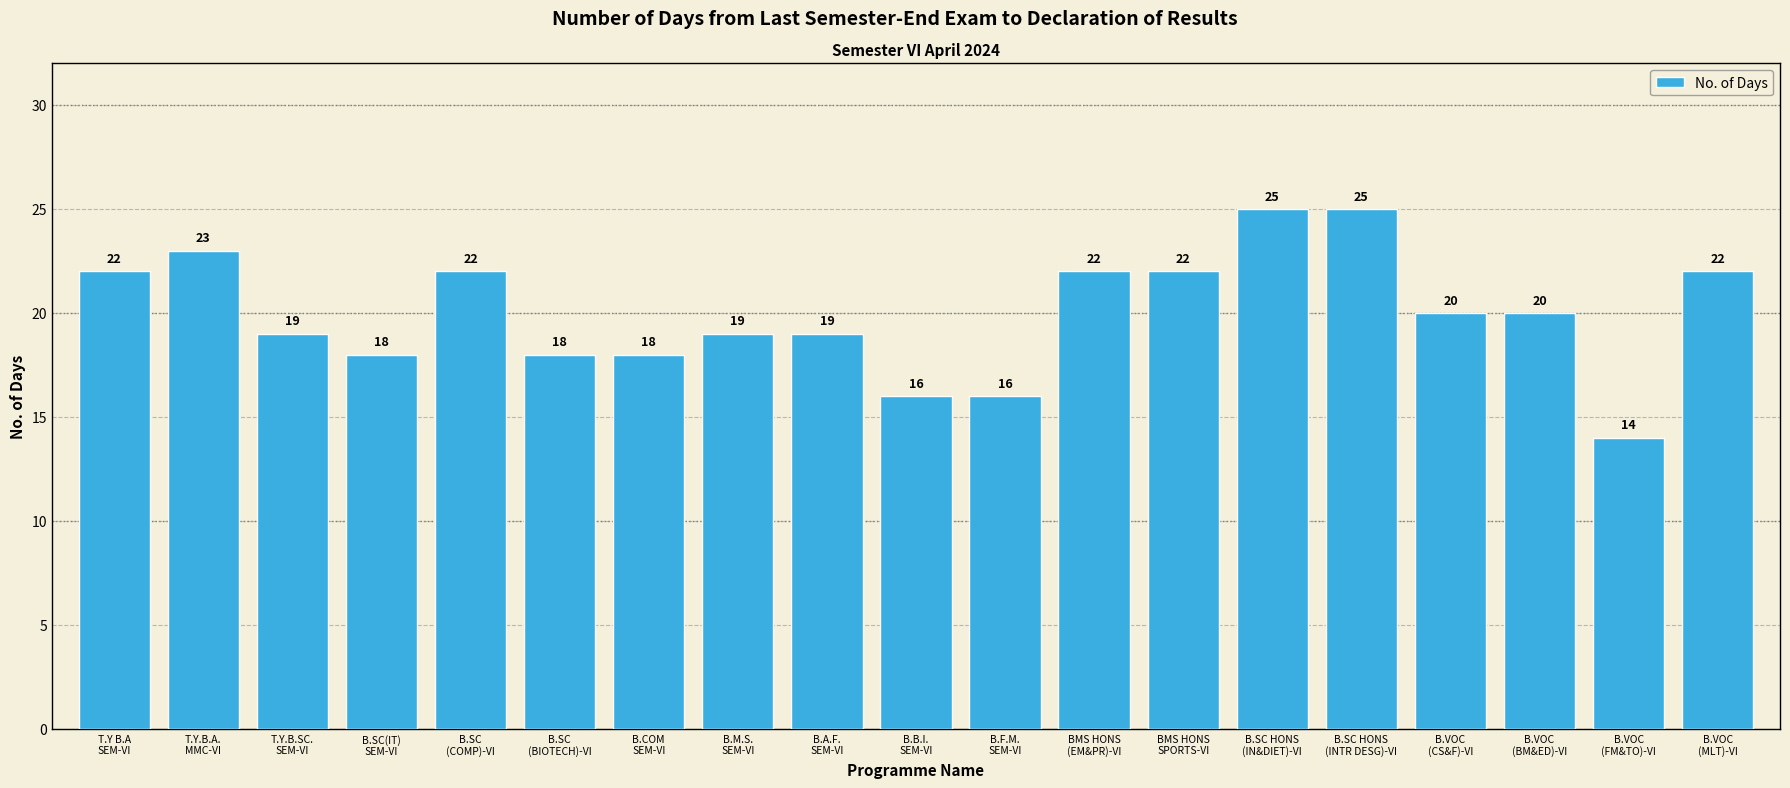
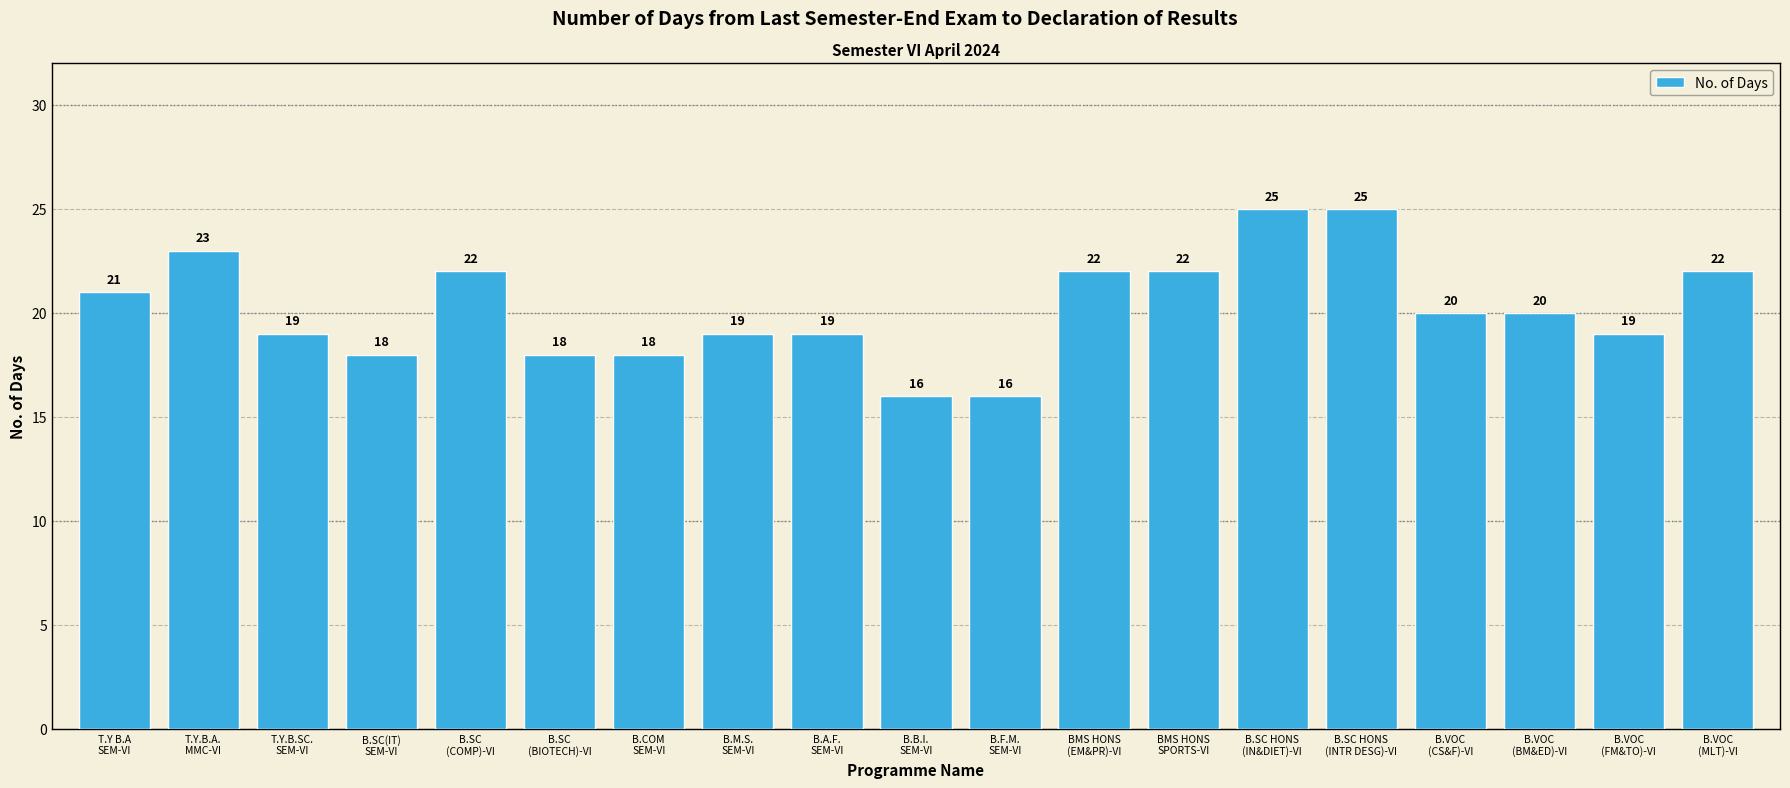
  {
-   "T.Y B.A SEM-VI": 22,
+   "T.Y B.A SEM-VI": 21,
    "T.Y.B.A. MMC-VI": 23,
    "T.Y.B.SC. SEM-VI": 19,
    "B.SC(IT) SEM-VI": 18,
    "B.SC (COMP)-VI": 22,
    "B.SC (BIOTECH)-VI": 18,
    "B.COM SEM-VI": 18,
    "B.M.S. SEM-VI": 19,
    "B.A.F. SEM-VI": 19,
    "B.B.I. SEM-VI": 16,
    "B.F.M. SEM-VI": 16,
    "BMS HONS (EM&PR)-VI": 22,
    "BMS HONS SPORTS-VI": 22,
    "B.SC HONS (IN&DIET)-VI": 25,
    "B.SC HONS (INTR DESG)-VI": 25,
    "B.VOC (CS&F)-VI": 20,
    "B.VOC (BM&ED)-VI": 20,
-   "B.VOC (FM&TO)-VI": 14,
+   "B.VOC (FM&TO)-VI": 19,
    "B.VOC (MLT)-VI": 22
  }
